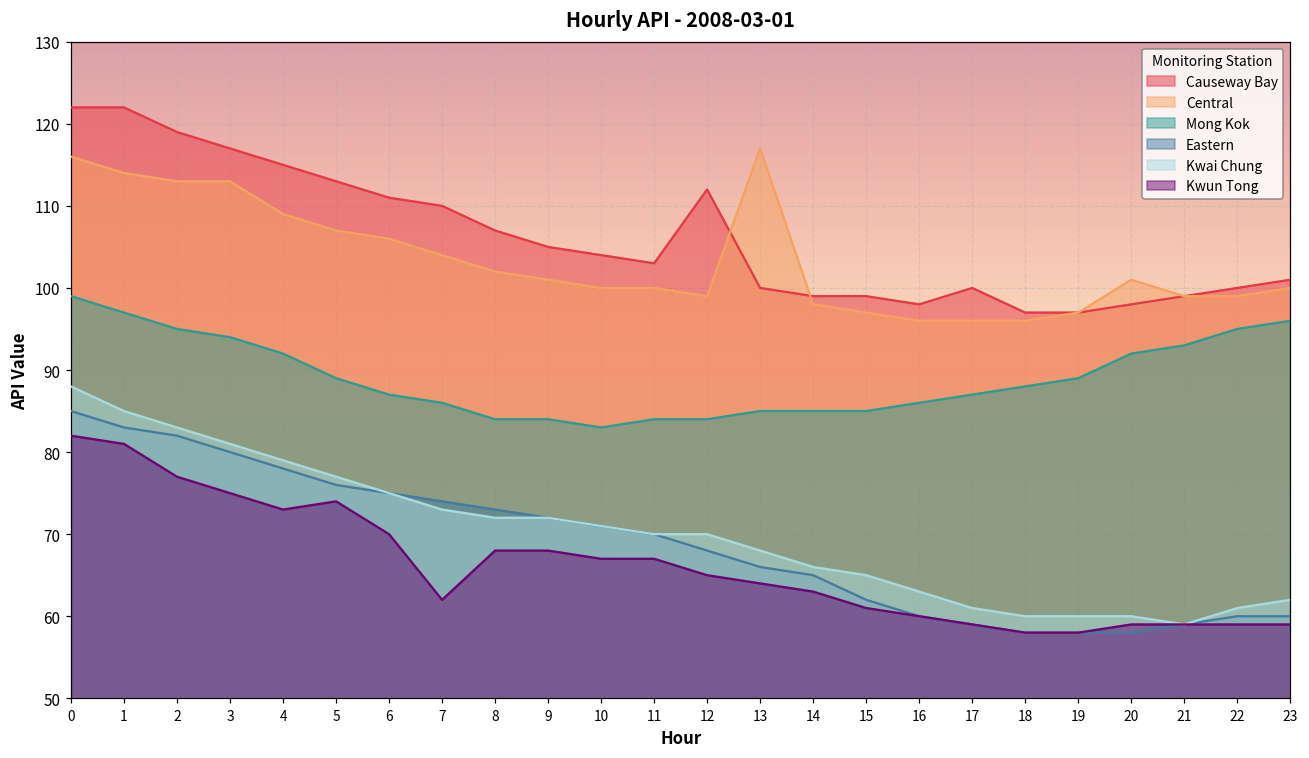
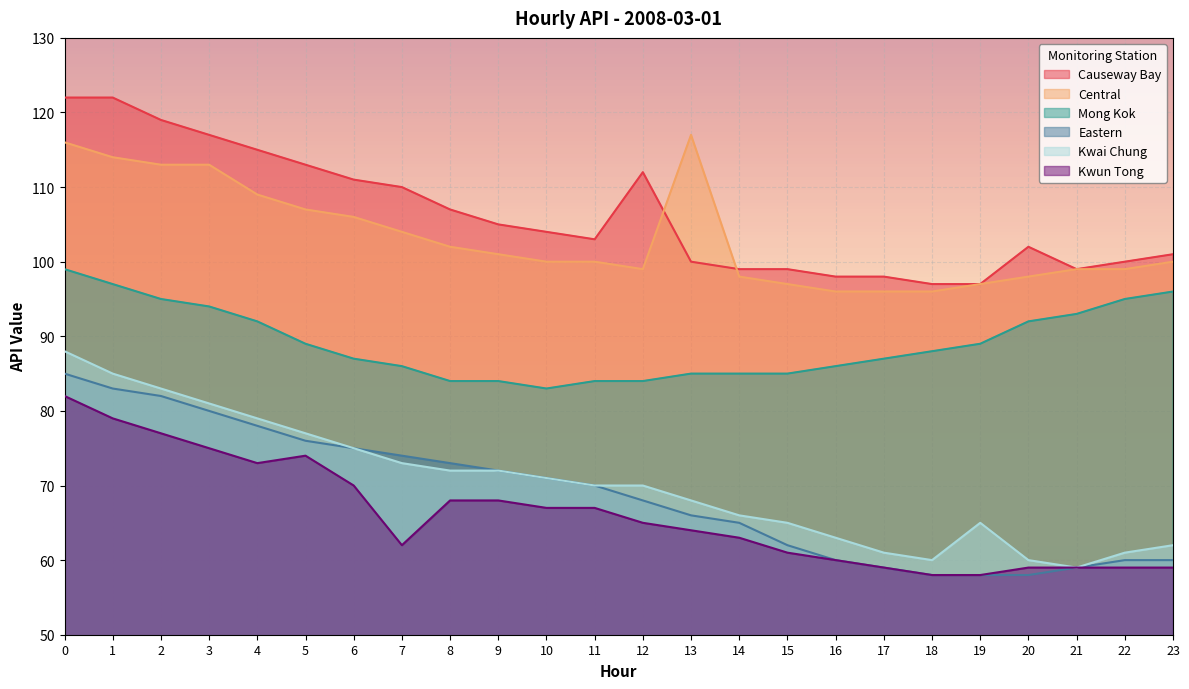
  {
    "Causeway Bay": {
      "0": 122,
      "1": 122,
      "2": 119,
      "3": 117,
      "4": 115,
      "5": 113,
      "6": 111,
      "7": 110,
      "8": 107,
      "9": 105,
      "10": 104,
      "11": 103,
      "12": 112,
      "13": 100,
      "14": 99,
      "15": 99,
      "16": 98,
-     "17": 100,
+     "17": 98,
      "18": 97,
-     "20": 98,
+     "20": 102,
      "22": 100,
      "23": 101
    },
    "Central": {
      "0": 116,
      "1": 114,
      "2": 113,
      "3": 113,
      "4": 109,
      "5": 107,
      "6": 106,
      "7": 104,
      "8": 102,
      "9": 101,
      "10": 100,
      "11": 100,
      "12": 99,
      "13": 117,
      "14": 98,
      "15": 97,
      "16": 96,
      "17": 96,
      "18": 96,
-     "20": 101,
+     "20": 98,
      "22": 99,
      "23": 100
    },
    "Kwai Chung": {
      "0": 88,
      "1": 85,
      "2": 83,
      "3": 81,
      "4": 79,
      "5": 77,
      "7": 73,
      "8": 72,
      "12": 70,
      "13": 68,
      "14": 66,
      "15": 65,
      "16": 63,
      "17": 61,
      "18": 60,
-     "19": 60,
+     "19": 65,
      "20": 60,
      "22": 61,
      "23": 62
    },
    "Kwun Tong": {
      "0": 82,
-     "1": 81,
+     "1": 79,
      "2": 77,
      "3": 75,
      "4": 73,
      "5": 74,
      "6": 70,
      "7": 62,
      "8": 68,
      "9": 68,
      "10": 67,
      "11": 67,
      "12": 65,
      "13": 64,
      "14": 63,
      "15": 61,
      "20": 59,
      "22": 59,
      "23": 59
    }
  }
